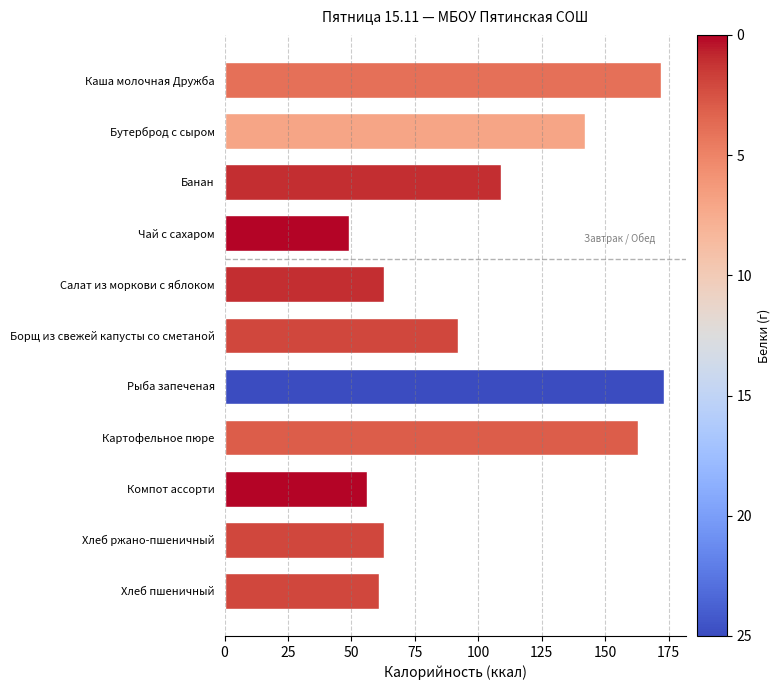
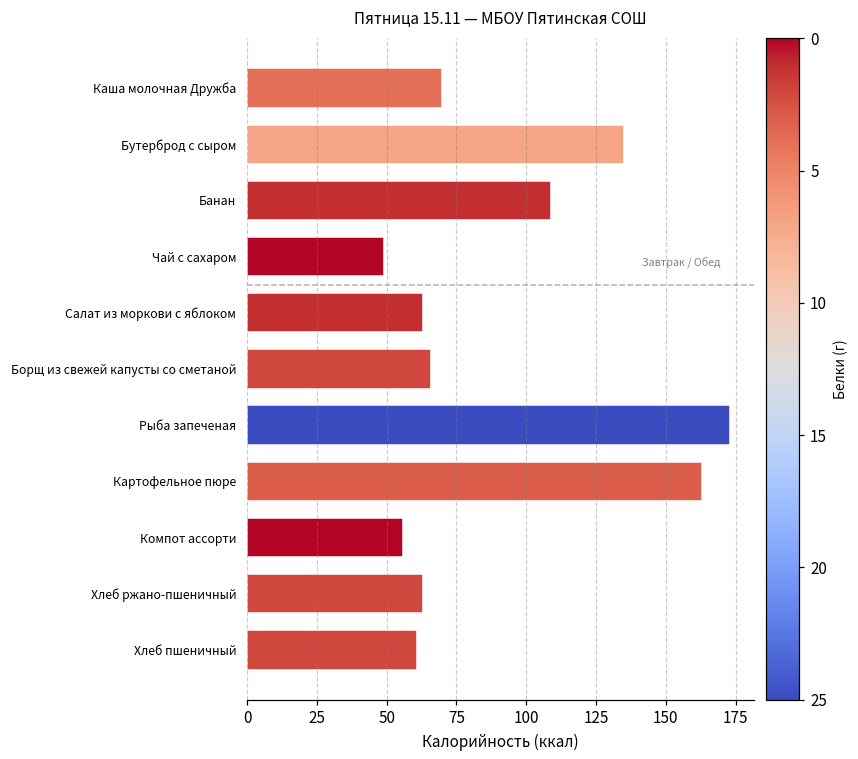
  {
-   "Каша молочная Дружба": 172,
-   "Бутерброд с сыром": 142,
+   "Каша молочная Дружба": 70,
+   "Бутерброд с сыром": 135,
    "Банан": 109,
    "Чай с сахаром": 49,
    "Салат из моркови с яблоком": 63,
-   "Борщ из свежей капусты со сметаной": 92,
+   "Борщ из свежей капусты со сметаной": 66,
    "Рыба запеченая": 173,
    "Картофельное пюре": 163,
    "Компот ассорти": 56,
    "Хлеб ржано-пшеничный": 63,
    "Хлеб пшеничный": 61
  }
